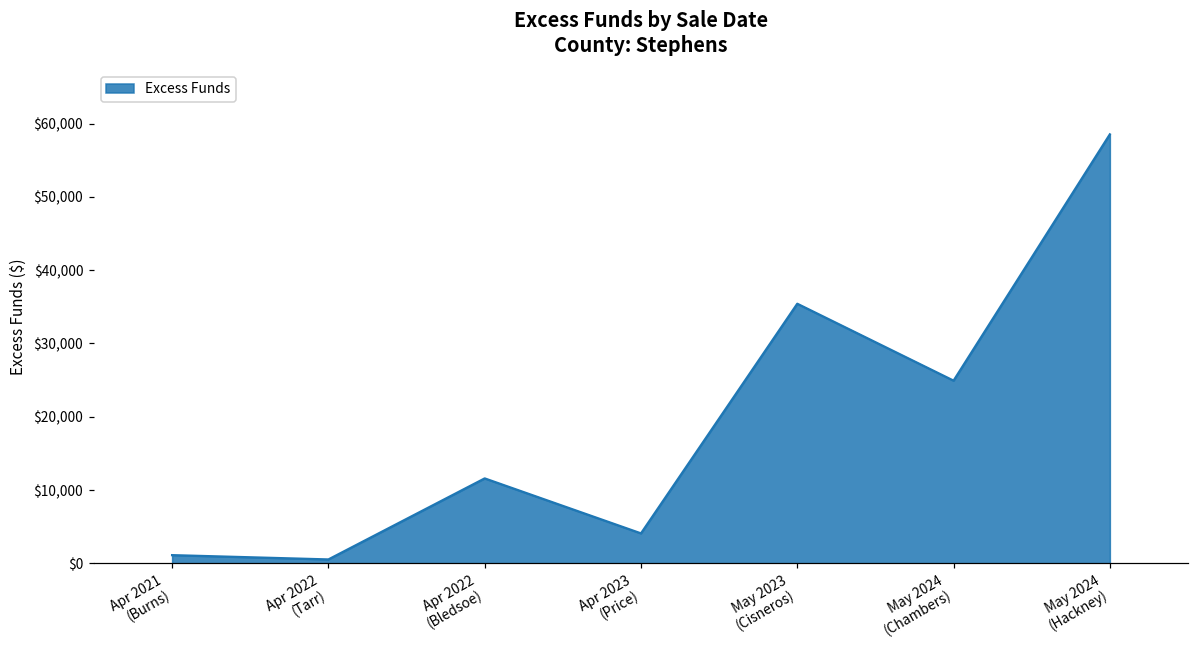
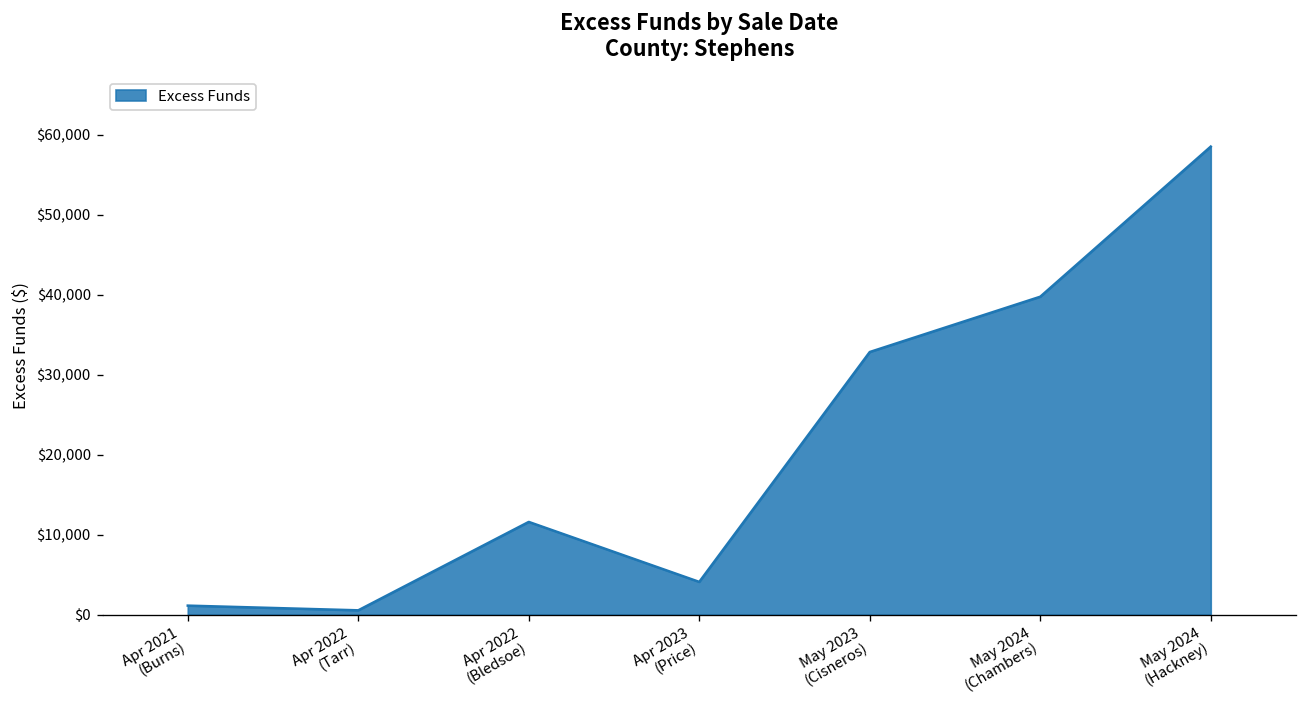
  {
    "Apr 2021 (Burns)": "$1,000",
    "Apr 2022 (Tarr)": "$1,000",
    "Apr 2022 (Bledsoe)": "$12,000",
    "Apr 2023 (Price)": "$4,000",
-   "May 2023 (Cisneros)": "$35,000",
-   "May 2024 (Chambers)": "$25,000",
+   "May 2023 (Cisneros)": "$33,000",
+   "May 2024 (Chambers)": "$40,000",
    "May 2024 (Hackney)": "$59,000"
  }
